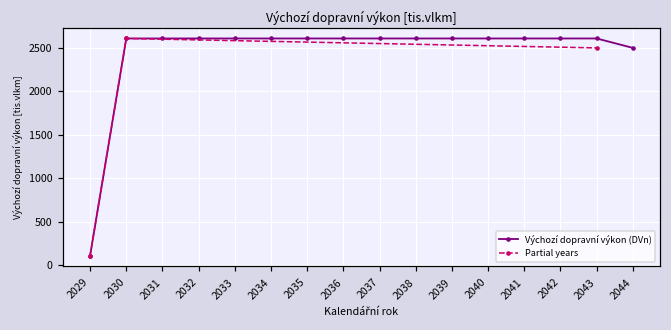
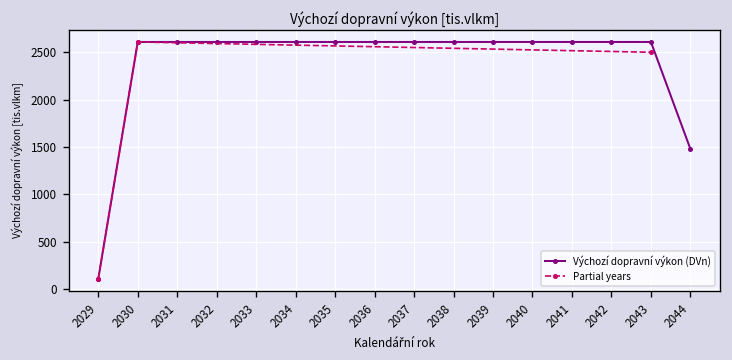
  {
    "Výchozí dopravní výkon (DVn)": {
      "2031": 2600,
      "2032": 2600,
      "2033": 2600,
      "2034": 2600,
      "2035": 2600,
      "2036": 2600,
      "2037": 2600,
      "2038": 2600,
      "2039": 2600,
      "2040": 2600,
      "2041": 2600,
      "2042": 2600,
      "2043": 2600,
-     "2044": 2500
+     "2044": 1500
    },
    "Partial years": {
      "2043": 2500
    }
  }
